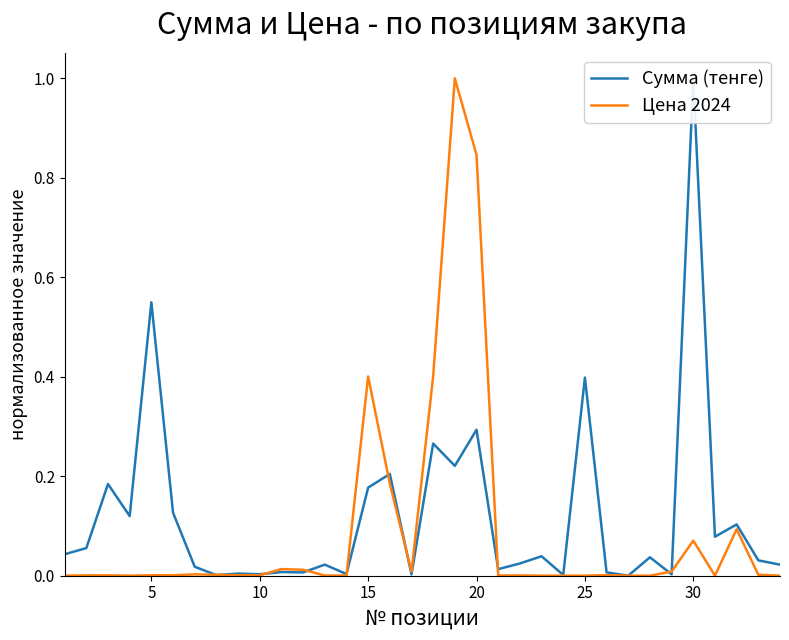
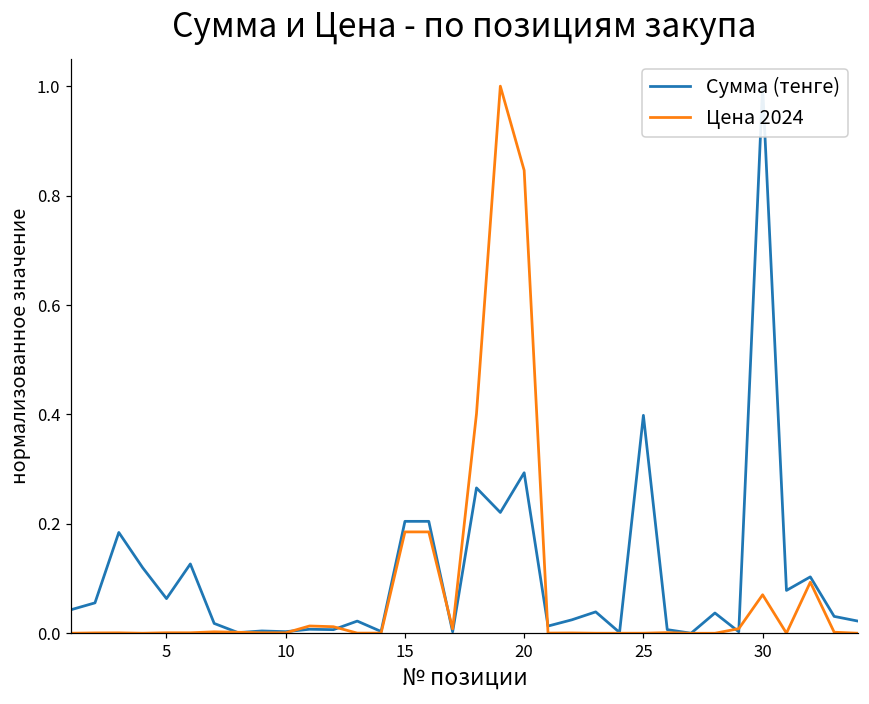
  {
    "Сумма (тенге)": {
-     "5": 0.55,
-     "15": 0.18,
+     "5": 0.06,
+     "15": 0.20,
      "20": 0.29,
      "25": 0.40
    },
    "Цена 2024": {
      "5": 0.00,
-     "15": 0.40,
+     "15": 0.19,
      "20": 0.85,
      "25": 0.00,
      "30": 0.07
    }
  }
